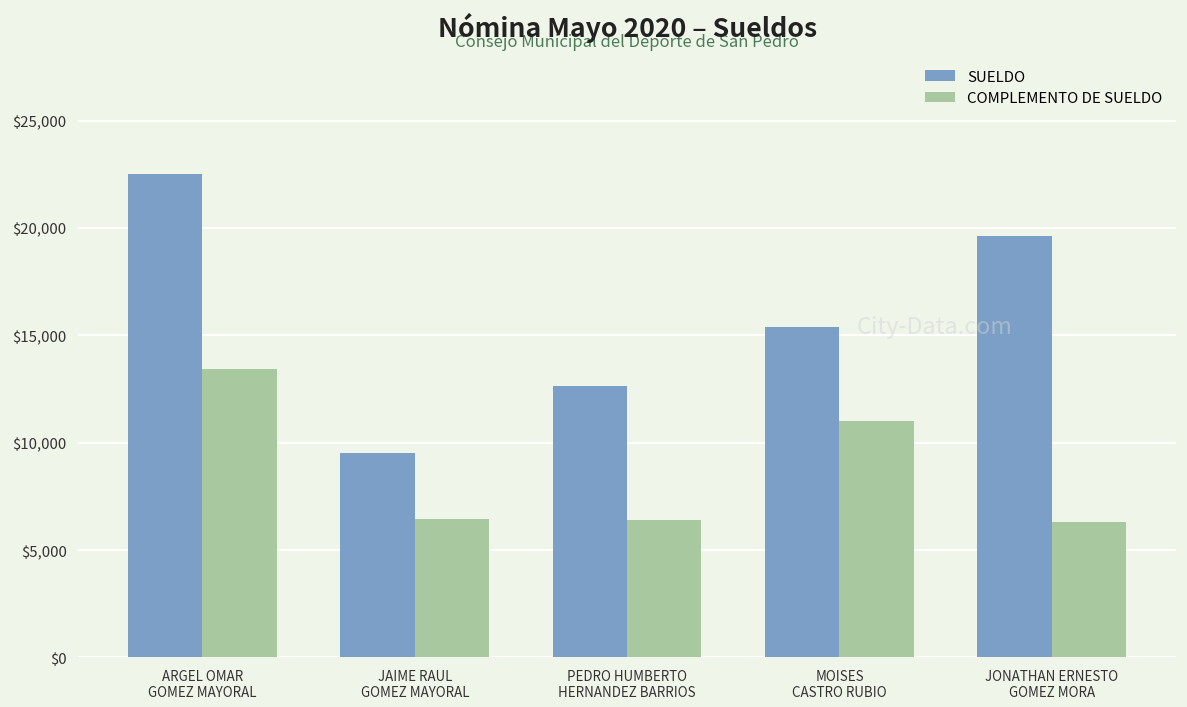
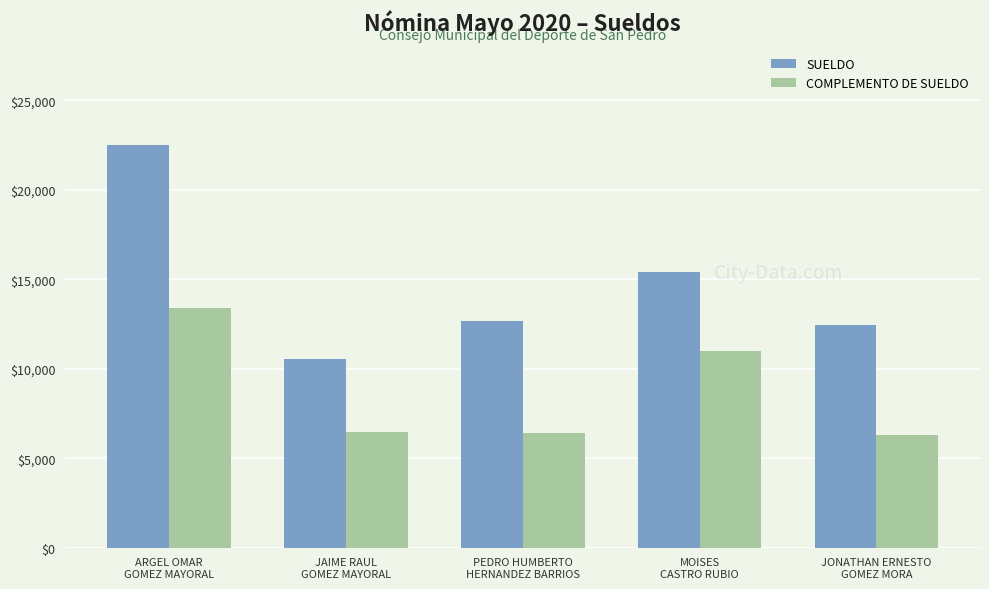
  {
    "SUELDO": {
      "ARGEL OMAR GOMEZ MAYORAL": "$22,500",
-     "JAIME RAUL GOMEZ MAYORAL": "$9,500",
+     "JAIME RAUL GOMEZ MAYORAL": "$10,500",
      "PEDRO HUMBERTO HERNANDEZ BARRIOS": "$12,600",
      "MOISES CASTRO RUBIO": "$15,400",
-     "JONATHAN ERNESTO GOMEZ MORA": "$19,600"
+     "JONATHAN ERNESTO GOMEZ MORA": "$12,400"
    },
    "COMPLEMENTO DE SUELDO": {
      "ARGEL OMAR GOMEZ MAYORAL": "$13,400",
      "JAIME RAUL GOMEZ MAYORAL": "$6,500",
      "PEDRO HUMBERTO HERNANDEZ BARRIOS": "$6,400",
      "MOISES CASTRO RUBIO": "$11,000",
      "JONATHAN ERNESTO GOMEZ MORA": "$6,300"
    }
  }
